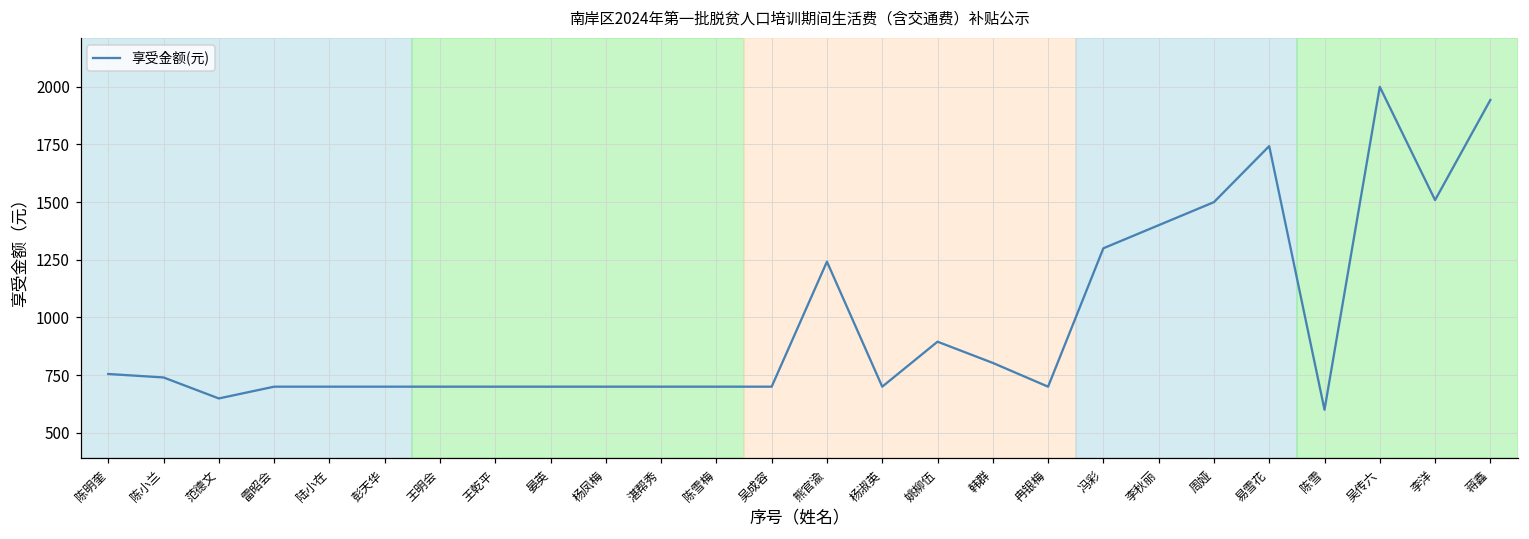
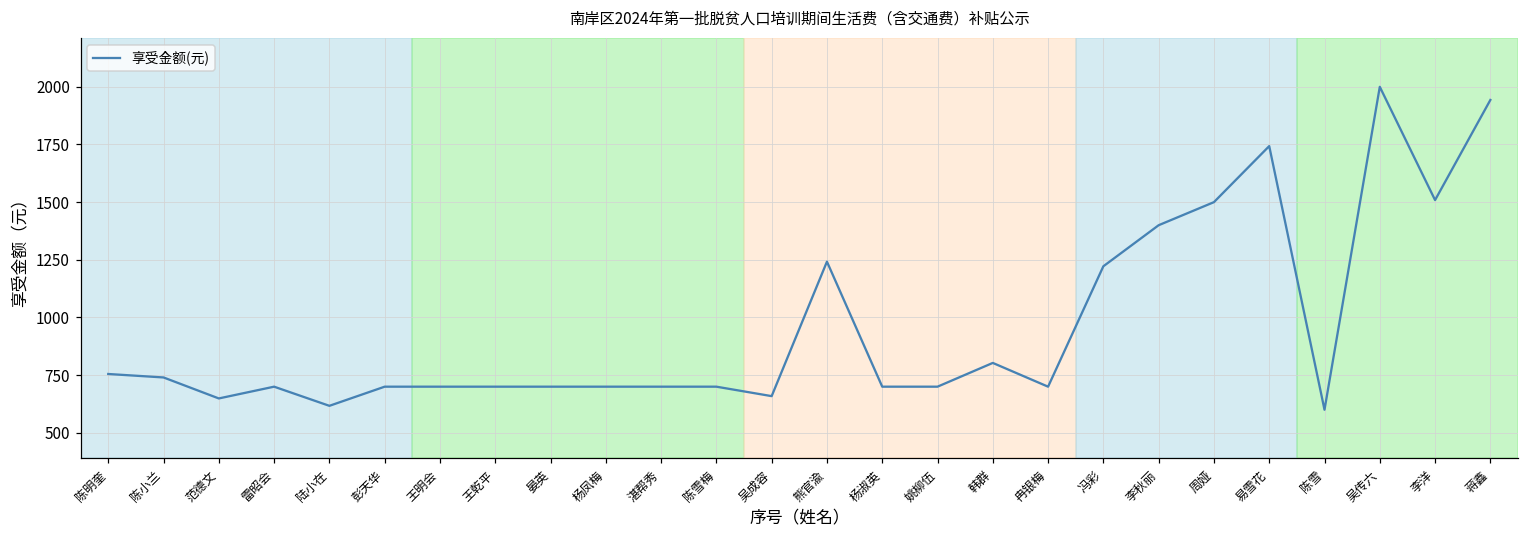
  {
    "陈明奎": 760,
    "陈小兰": 740,
    "范德文": 650,
    "雷昭会": 700,
-   "陆小在": 700,
+   "陆小在": 620,
    "彭天华": 700,
    "王明会": 700,
    "王乾平": 700,
    "晏英": 700,
    "杨凤梅": 700,
    "湛帮秀": 700,
    "陈雪梅": 700,
-   "吴成容": 700,
+   "吴成容": 660,
    "熊官渝": 1240,
    "杨淑英": 700,
-   "姚柳伍": 900,
+   "姚柳伍": 700,
    "韩群": 800,
    "冉银梅": 700,
-   "冯彩": 1300,
+   "冯彩": 1220,
    "李秋丽": 1400,
    "周娅": 1500,
    "易雪花": 1740,
    "陈雪": 600,
    "吴传六": 2000,
    "李洋": 1510,
    "蒋鑫": 1940
  }
